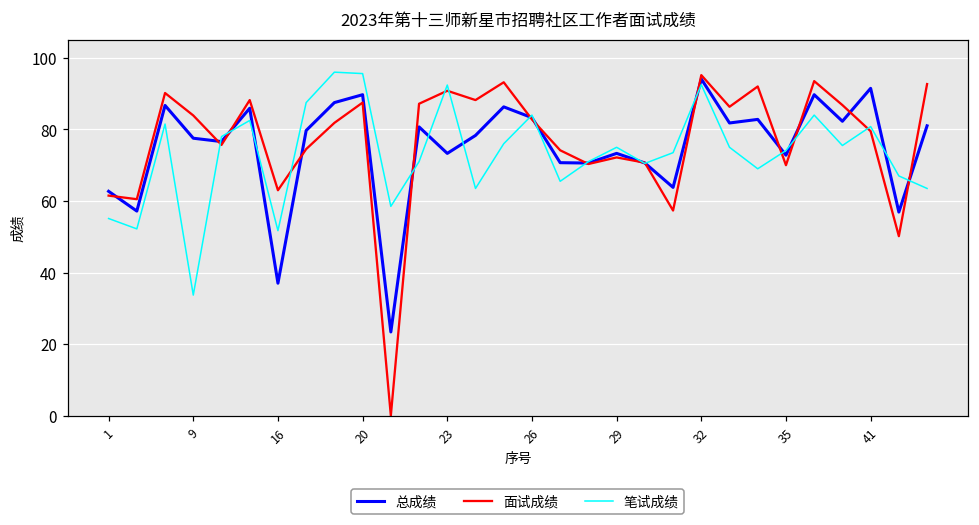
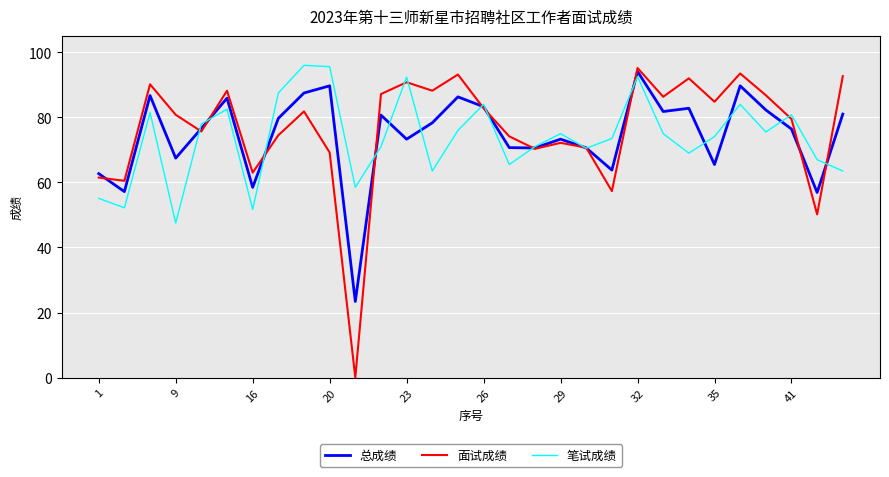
  {
    "总成绩": {
      "1": 63,
-     "9": 78,
-     "16": 37,
+     "9": 67,
+     "16": 58,
      "20": 90,
      "23": 73,
      "29": 73,
      "32": 94,
-     "35": 73,
-     "41": 91
+     "35": 66,
+     "41": 76
    },
    "面试成绩": {
      "1": 62,
-     "9": 84,
+     "9": 81,
      "16": 63,
-     "20": 88,
+     "20": 69,
      "23": 91,
      "29": 72,
      "32": 95,
-     "35": 70,
+     "35": 85,
      "41": 80
    },
    "笔试成绩": {
      "1": 55,
-     "9": 34,
+     "9": 48,
      "16": 52,
      "20": 96,
      "23": 92,
      "29": 75,
      "32": 93,
      "35": 74,
      "41": 81
    }
  }
